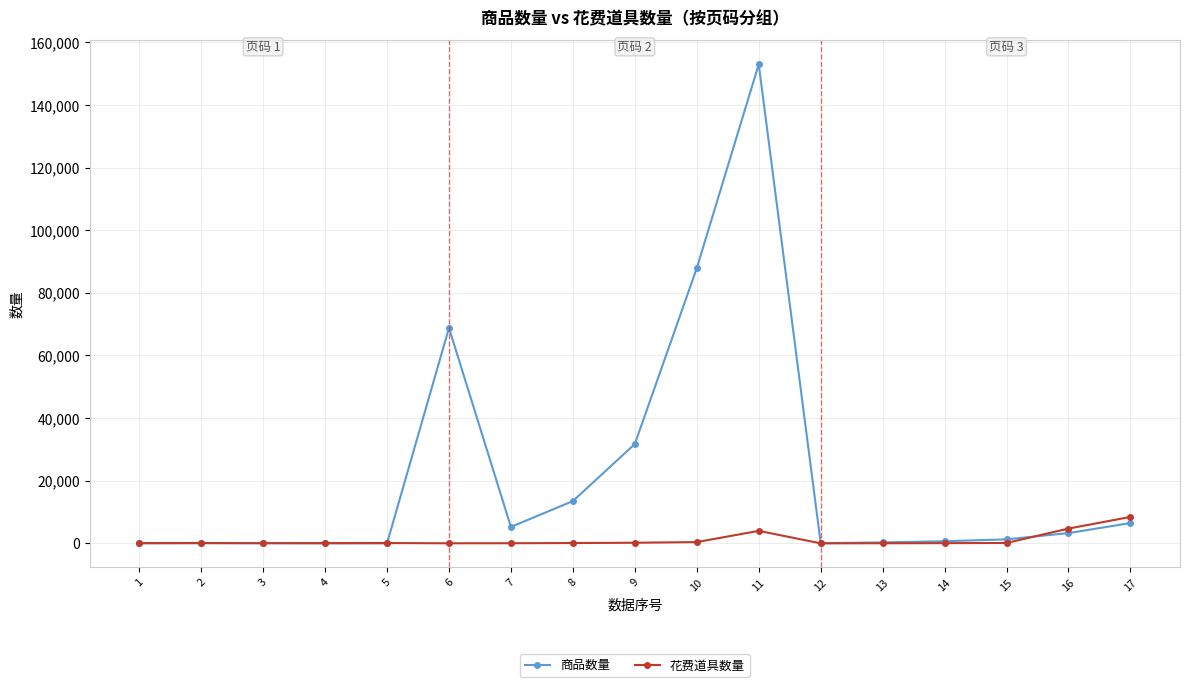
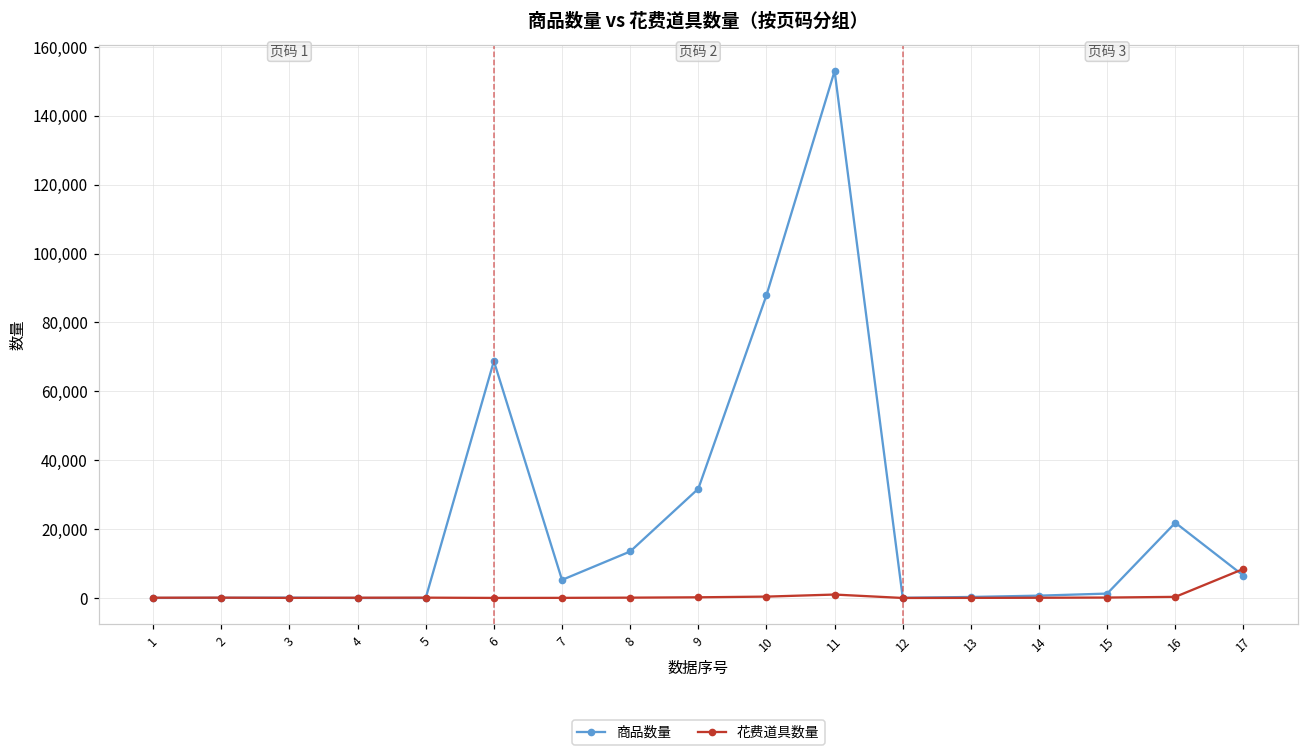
  {
    "商品数量": {
      "6": "69,000",
      "7": "5,000",
      "8": "14,000",
      "9": "32,000",
      "10": "88,000",
      "11": "153,000",
      "15": "1,000",
-     "16": "3,000",
+     "16": "22,000",
      "17": "6,000"
    },
    "花费道具数量": {
      "6": "0",
      "7": "0",
      "8": "0",
      "9": "0",
      "10": "0",
-     "11": "4,000",
+     "11": "1,000",
      "15": "0",
-     "16": "5,000",
+     "16": "0",
      "17": "8,000"
    }
  }
